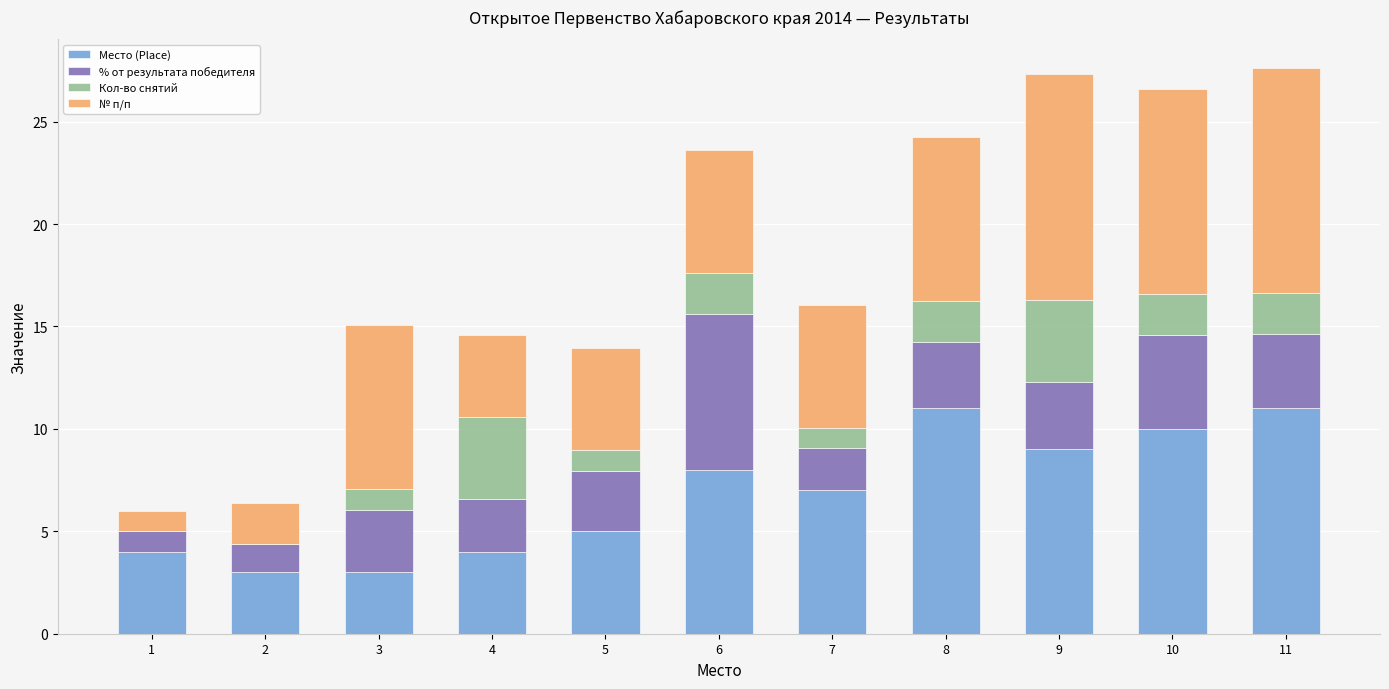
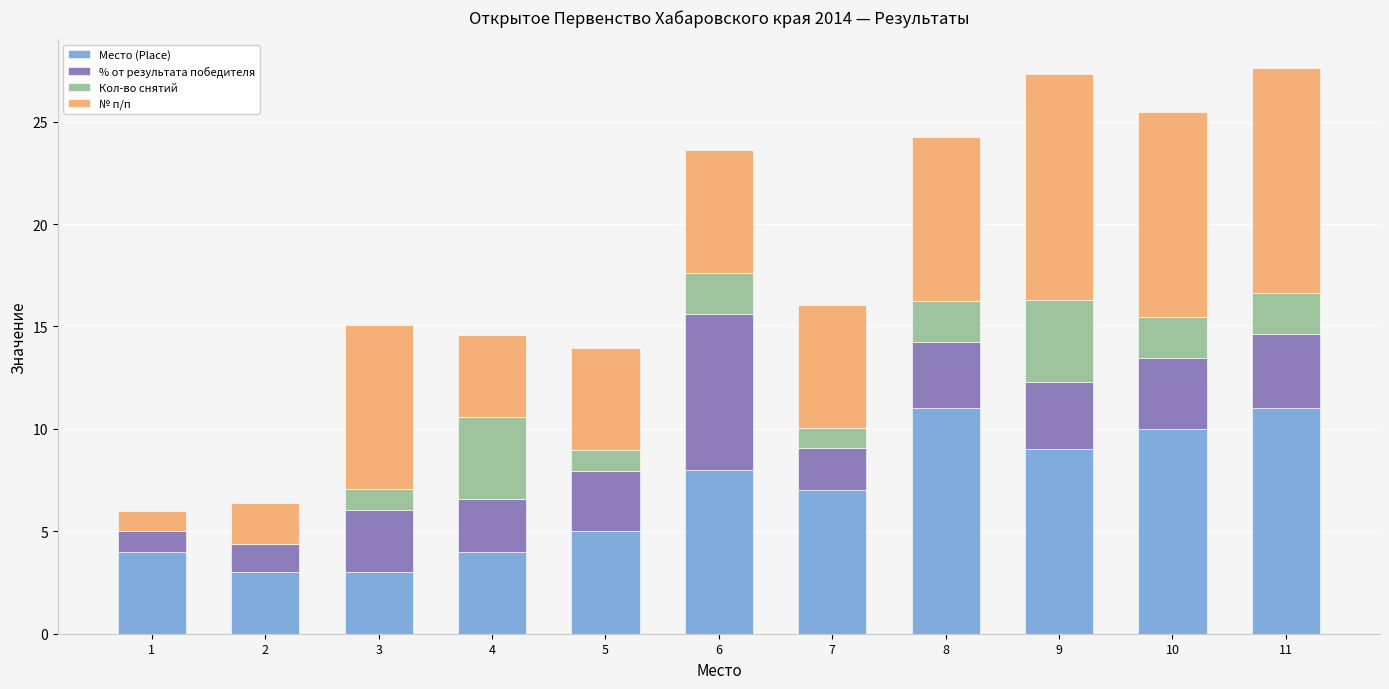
  {
    "Место (Place)": {
      "1": 4.0,
      "2": 3.0,
      "3": 3.0,
      "4": 4.0,
      "5": 5.0,
      "6": 8.0,
      "7": 7.0,
      "8": 11.0,
      "9": 9.0,
      "10": 10.0,
      "11": 11.0
    },
    "% от результата победителя": {
      "1": 1.0,
      "2": 1.4,
      "3": 3.1,
      "4": 2.6,
      "5": 3.0,
      "6": 7.6,
      "7": 2.1,
      "8": 3.2,
      "9": 3.3,
-     "10": 4.6,
+     "10": 3.5,
      "11": 3.6
    },
    "Кол-во снятий": {
      "1": 0.0,
      "2": 0.0,
      "3": 1.0,
      "4": 4.0,
      "5": 1.0,
      "6": 2.0,
      "7": 1.0,
      "8": 2.0,
      "9": 4.0,
      "10": 2.0,
      "11": 2.0
    },
    "№ п/п": {
      "1": 1.0,
      "2": 2.0,
      "3": 8.0,
      "4": 4.0,
      "5": 5.0,
      "6": 6.0,
      "7": 6.0,
      "8": 8.0,
      "9": 11.0,
      "10": 10.0,
      "11": 11.0
    }
  }
